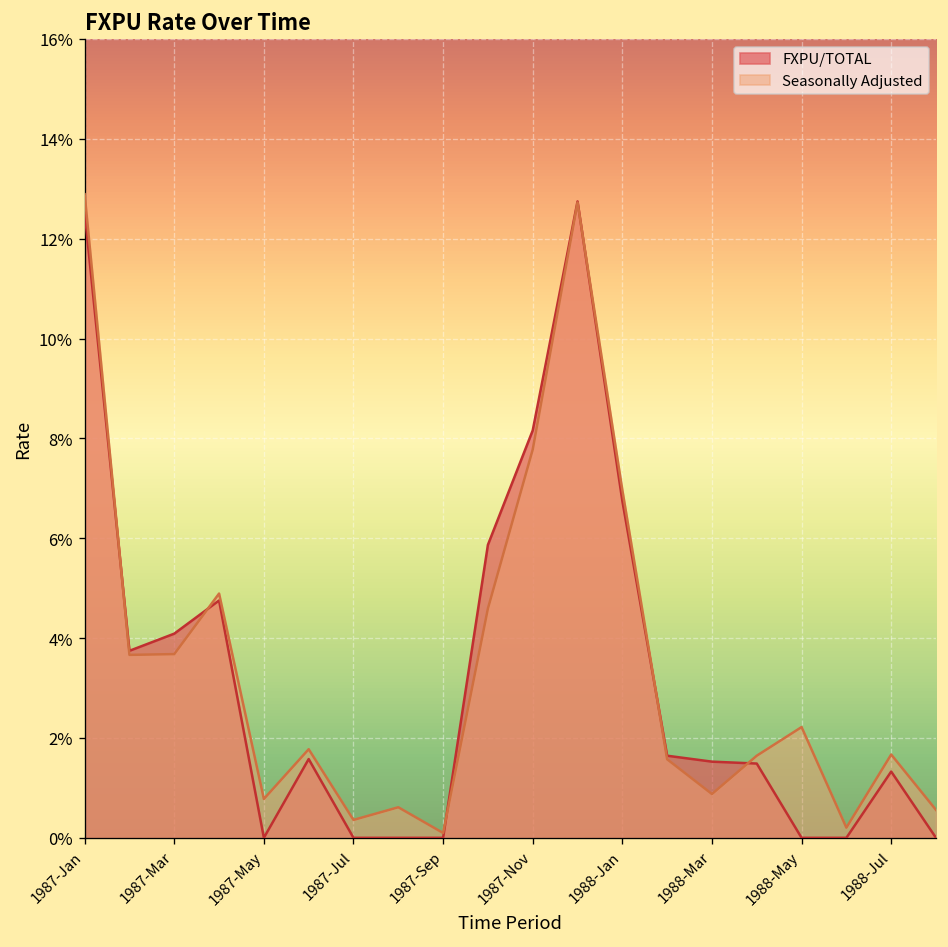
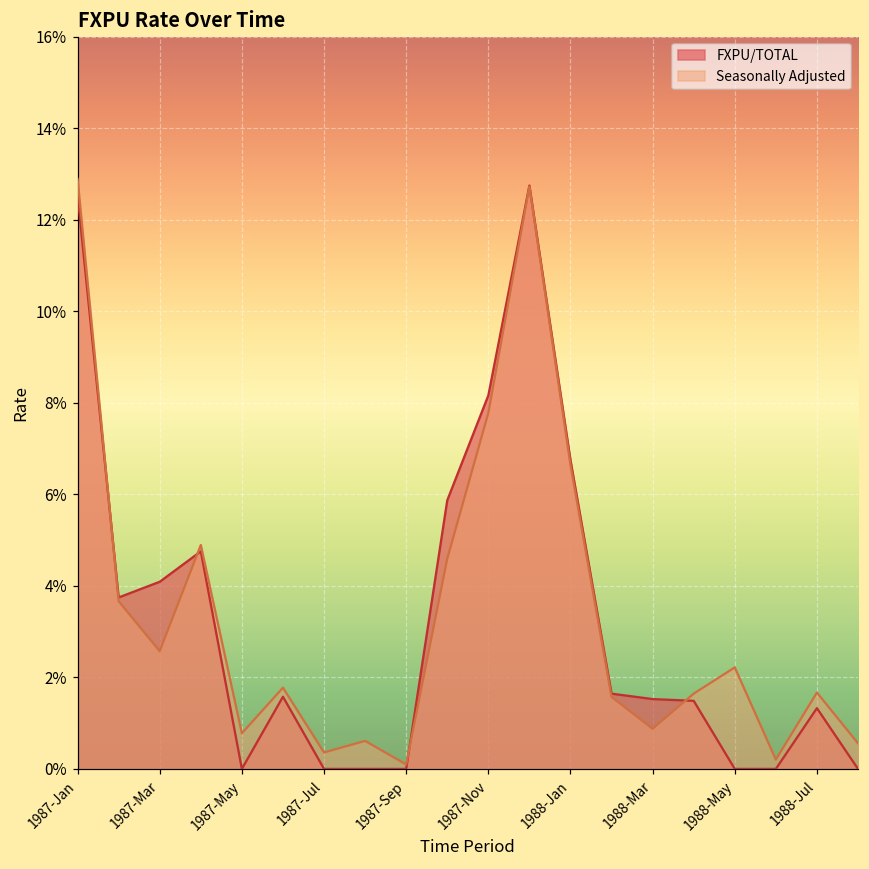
  {
    "FXPU/TOTAL": {
      "1987-Jan": "12.5%",
      "1987-Mar": "4.1%",
      "1987-May": "0.0%",
      "1987-Jul": "0.0%",
      "1987-Sep": "0.0%",
      "1987-Nov": "8.2%",
      "1988-Jan": "6.7%",
      "1988-Mar": "1.5%",
      "1988-May": "0.0%",
      "1988-Jul": "1.3%"
    },
    "Seasonally Adjusted": {
      "1987-Jan": "12.9%",
-     "1987-Mar": "3.7%",
+     "1987-Mar": "2.6%",
      "1987-May": "0.8%",
      "1987-Jul": "0.4%",
      "1987-Sep": "0.1%",
      "1987-Nov": "7.8%",
-     "1988-Jan": "7.0%",
+     "1988-Jan": "6.6%",
      "1988-Mar": "0.9%",
      "1988-May": "2.2%",
      "1988-Jul": "1.7%"
    }
  }
